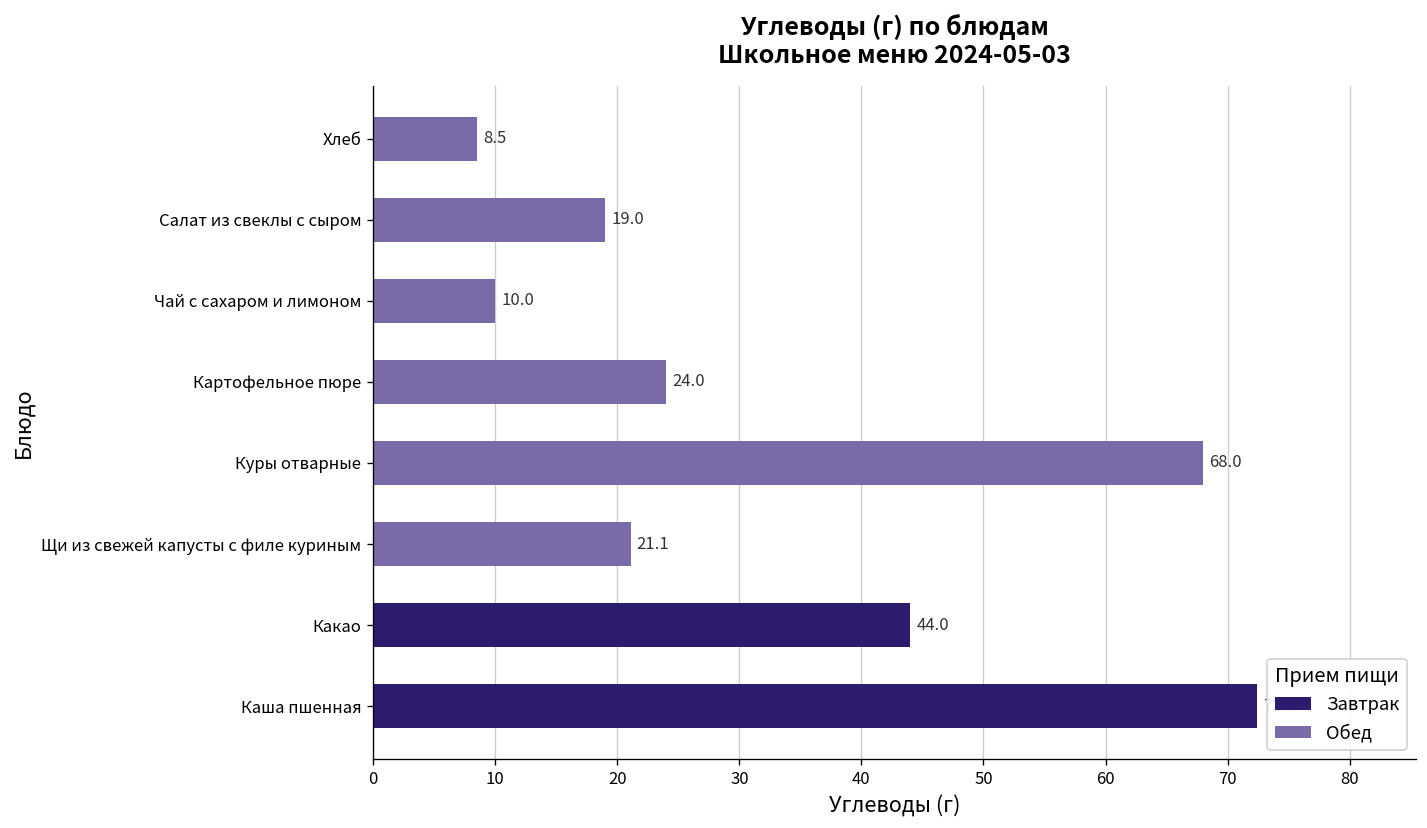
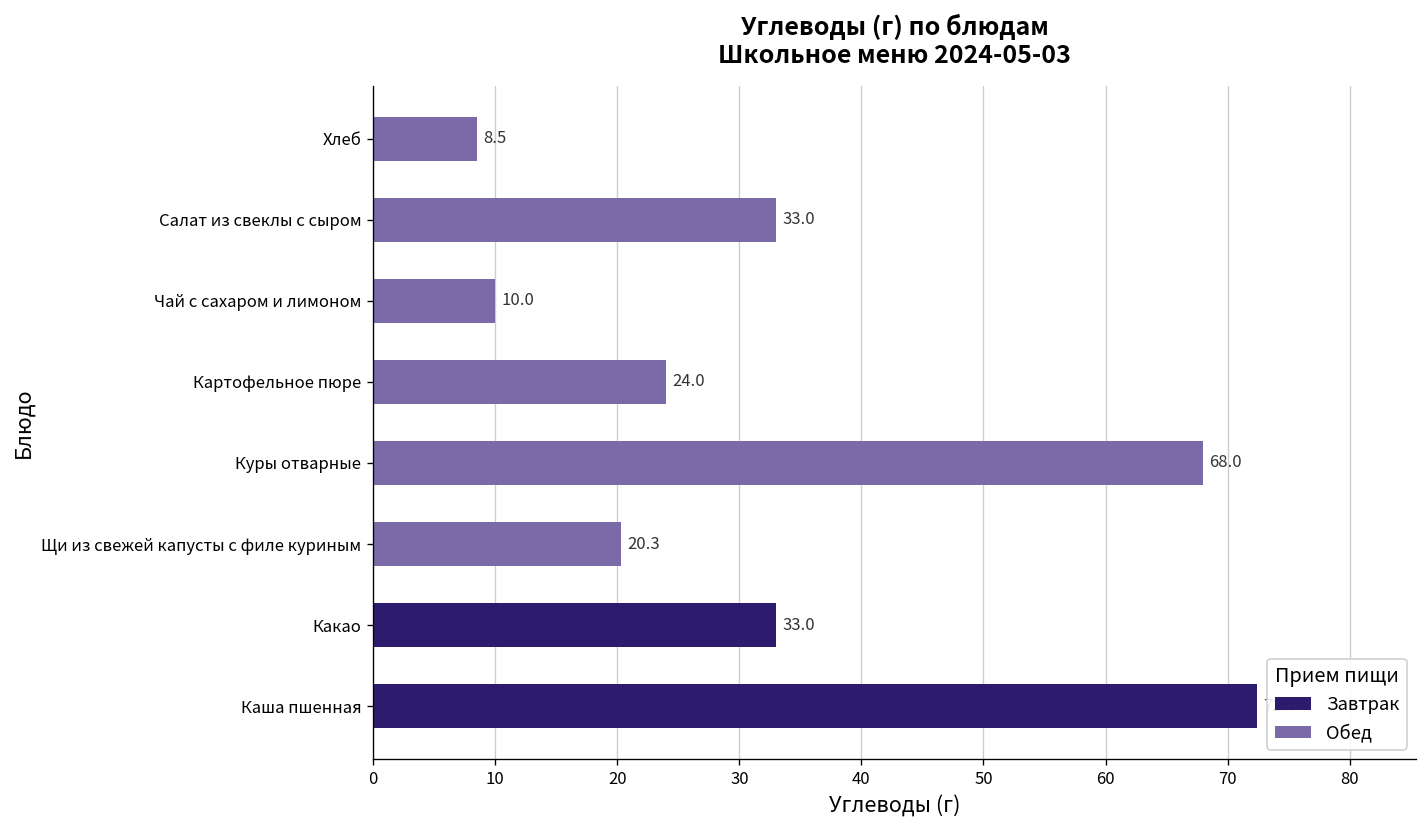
  {
    "Завтрак": {
-     "Какао": 44.0
+     "Какао": 33.0
    },
    "Обед": {
      "Хлеб": 8.5,
-     "Салат из свеклы с сыром": 19.0,
+     "Салат из свеклы с сыром": 33.0,
      "Чай с сахаром и лимоном": 10.0,
      "Картофельное пюре": 24.0,
      "Куры отварные": 68.0,
-     "Щи из свежей капусты с филе куриным": 21.1
+     "Щи из свежей капусты с филе куриным": 20.3
    }
  }
